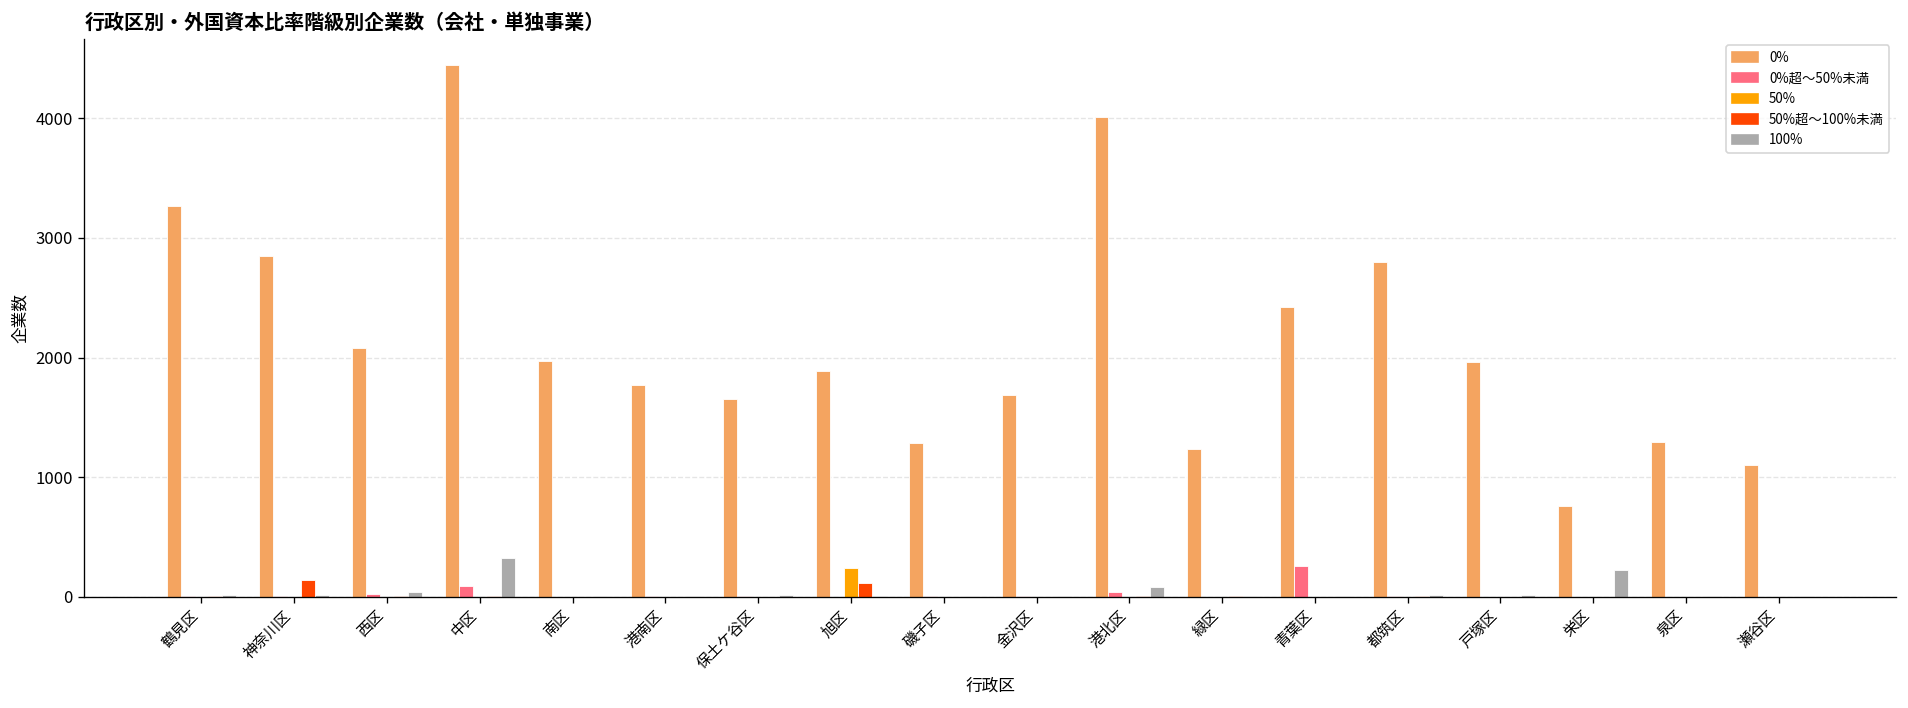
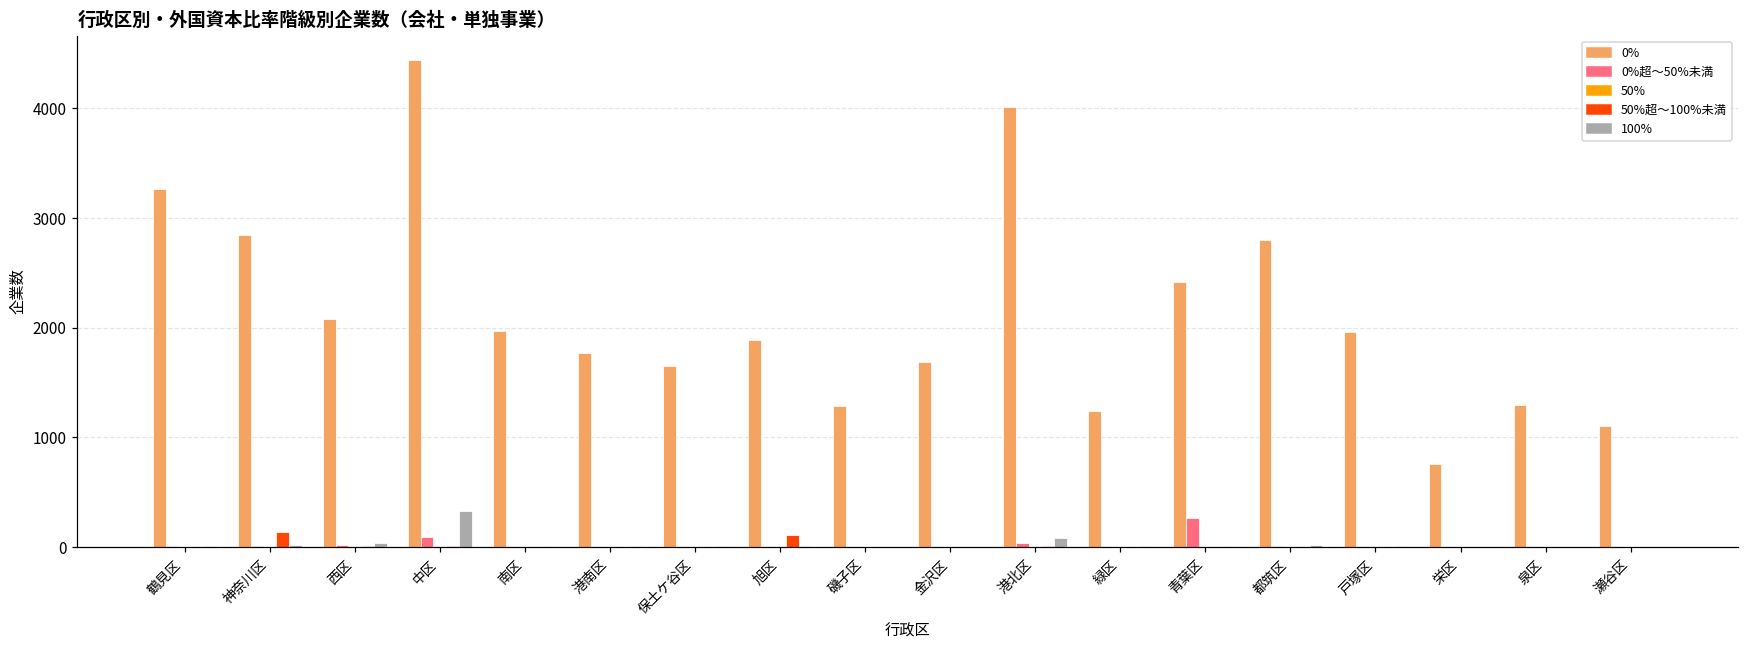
  {
    "0%": {
      "鶴見区": 3300,
      "神奈川区": 2800,
      "西区": 2100,
      "中区": 4400,
      "南区": 2000,
      "港南区": 1800,
      "保土ケ谷区": 1700,
      "旭区": 1900,
      "磯子区": 1300,
      "金沢区": 1700,
      "港北区": 4000,
      "緑区": 1200,
      "青葉区": 2400,
      "都筑区": 2800,
      "戸塚区": 2000,
      "栄区": 800,
      "泉区": 1300,
      "瀬谷区": 1100
    },
    "0%超～50%未満": {
      "中区": 100,
      "港北区": 0,
      "青葉区": 300
    },
    "50%": {
      "鶴見区": 0,
      "神奈川区": 0,
      "南区": 0,
      "港南区": 0,
      "保土ケ谷区": 0,
-     "旭区": 200,
+     "旭区": 0,
      "磯子区": 0,
      "金沢区": 0,
      "緑区": 0,
      "青葉区": 0,
      "都筑区": 0,
      "戸塚区": 0,
      "栄区": 0,
      "泉区": 0,
      "瀬谷区": 0
    },
    "50%超～100%未満": {
      "神奈川区": 100,
      "南区": 0,
      "港南区": 0,
      "旭区": 100,
      "磯子区": 0,
      "金沢区": 0,
      "青葉区": 0,
      "栄区": 0,
      "泉区": 0
    },
    "100%": {
      "西区": 0,
      "中区": 300,
      "港北区": 100,
-     "栄区": 200
+     "栄区": 0
    }
  }
